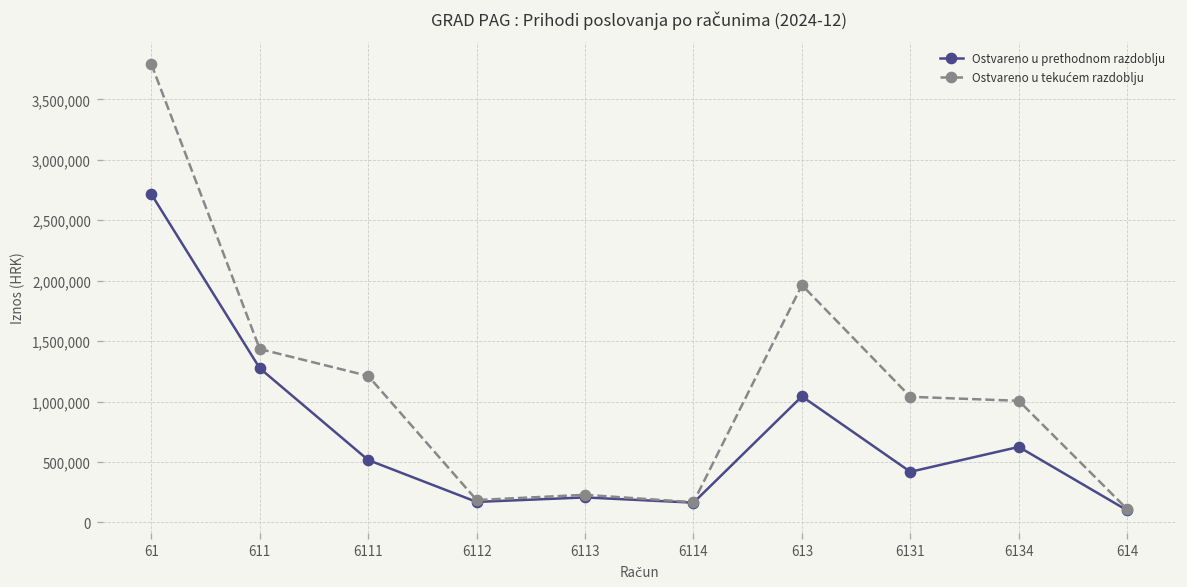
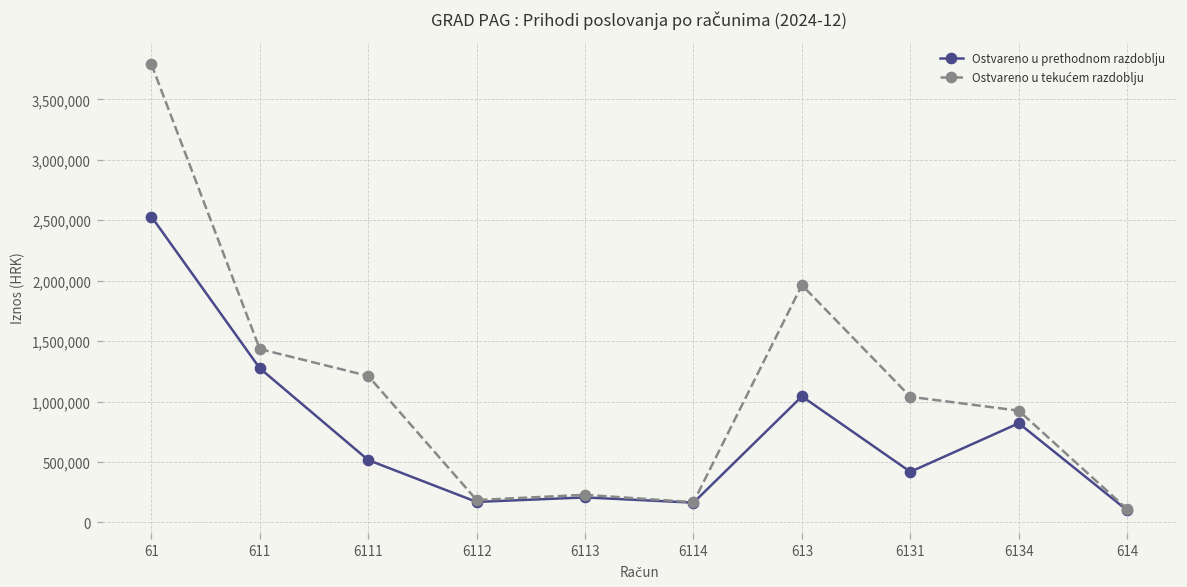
  {
    "Ostvareno u prethodnom razdoblju": {
-     "61": "2,720,000",
+     "61": "2,530,000",
      "611": "1,280,000",
      "6111": "520,000",
      "613": "1,040,000",
      "6131": "420,000",
-     "6134": "620,000"
+     "6134": "820,000"
    },
    "Ostvareno u tekućem razdoblju": {
      "61": "3,790,000",
      "611": "1,430,000",
      "6111": "1,210,000",
      "613": "1,960,000",
      "6131": "1,040,000",
-     "6134": "1,010,000"
+     "6134": "920,000"
    }
  }
